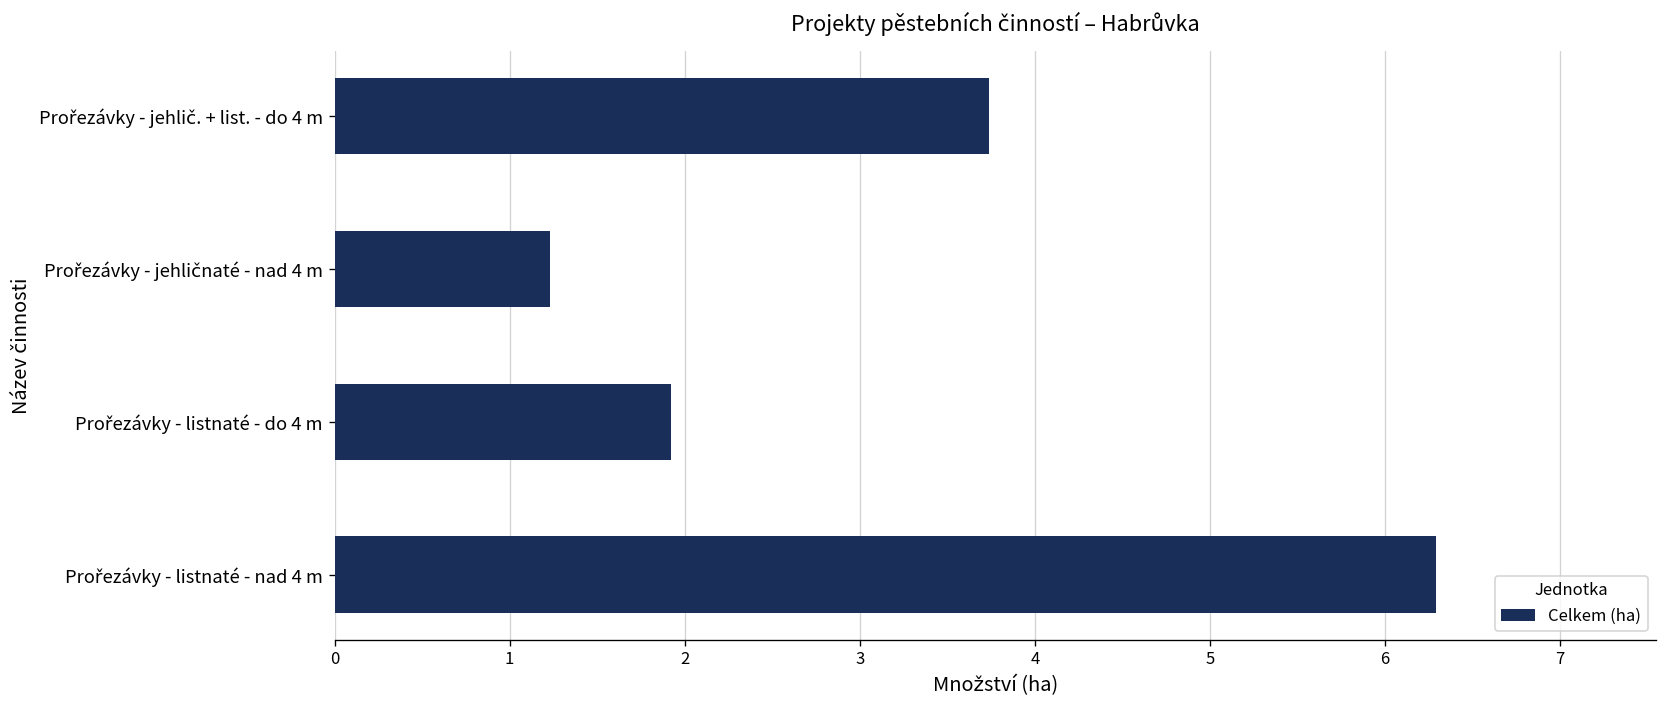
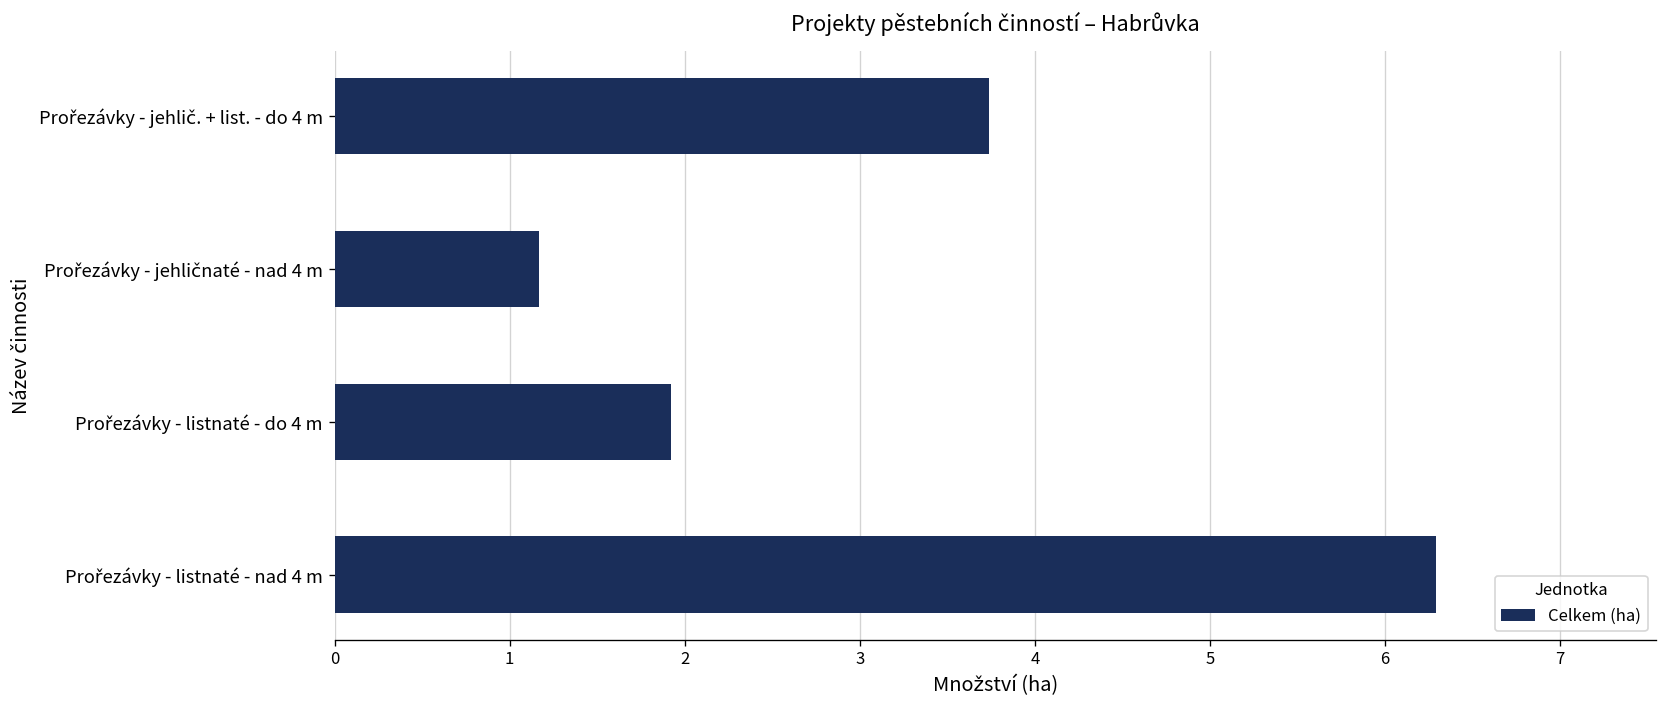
  {
    "Prořezávky - jehlič. + list. - do 4 m": 3.74,
-   "Prořezávky - jehličnaté - nad 4 m": 1.23,
+   "Prořezávky - jehličnaté - nad 4 m": 1.17,
    "Prořezávky - listnaté - do 4 m": 1.92,
    "Prořezávky - listnaté - nad 4 m": 6.29
  }
